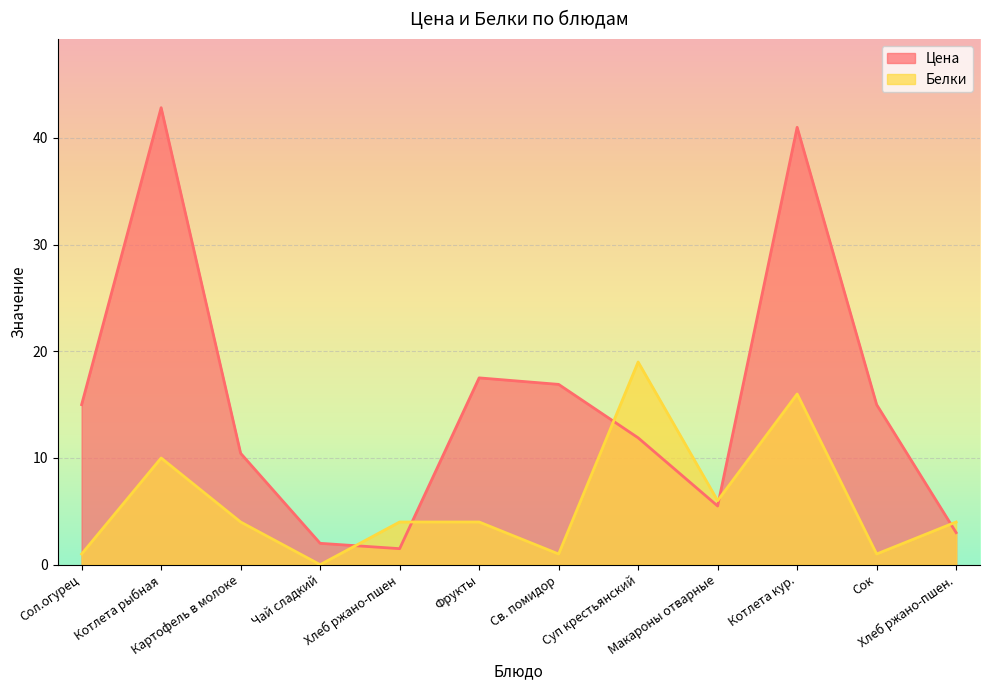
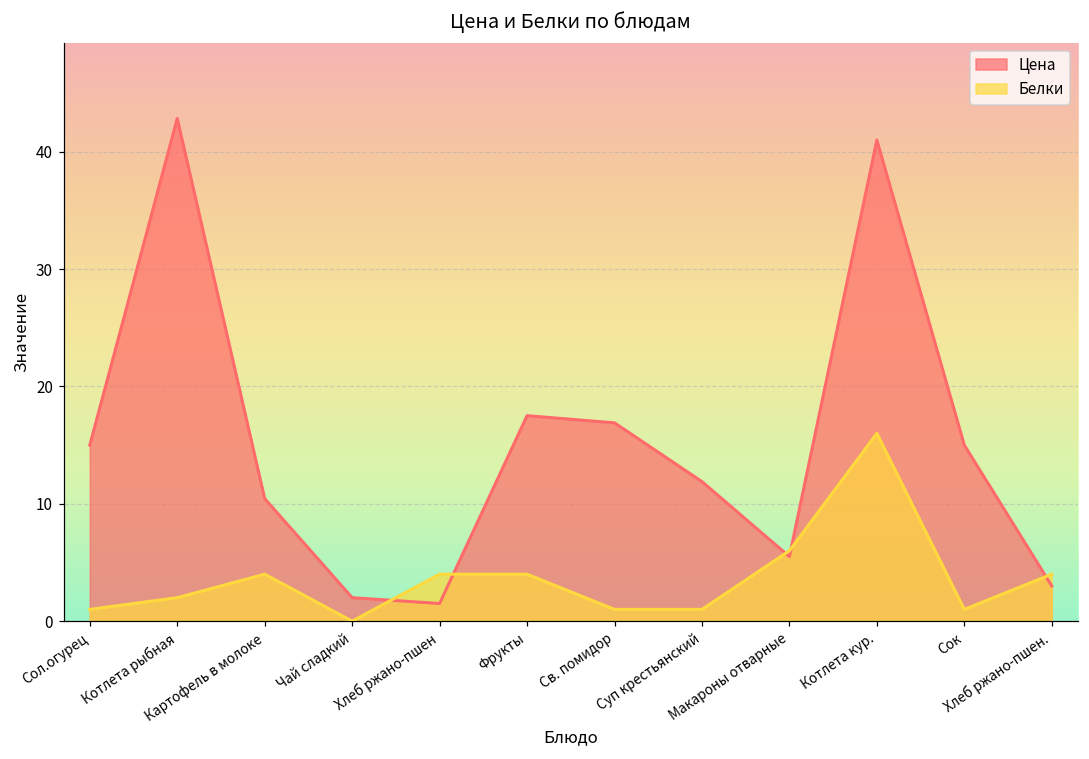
  {
    "Цена": {
      "Сол.огурец": 15,
      "Котлета рыбная": 43,
      "Картофель в молоке": 10.4,
      "Чай сладкий": 2,
      "Хлеб ржано-пшен": 1.5,
      "Фрукты": 17.5,
      "Св. помидор": 17,
      "Суп крестьянский": 12,
      "Макароны отварные": 5.5,
      "Котлета кур.": 41,
      "Сок": 15,
      "Хлеб ржано-пшен.": 3
    },
    "Белки": {
      "Сол.огурец": 1,
-     "Котлета рыбная": 10,
+     "Котлета рыбная": 2,
      "Картофель в молоке": 4,
      "Чай сладкий": 0,
      "Хлеб ржано-пшен": 4,
      "Фрукты": 4,
      "Св. помидор": 1,
-     "Суп крестьянский": 19,
+     "Суп крестьянский": 1,
      "Макароны отварные": 6,
      "Котлета кур.": 16,
      "Сок": 1,
      "Хлеб ржано-пшен.": 4
    }
  }
